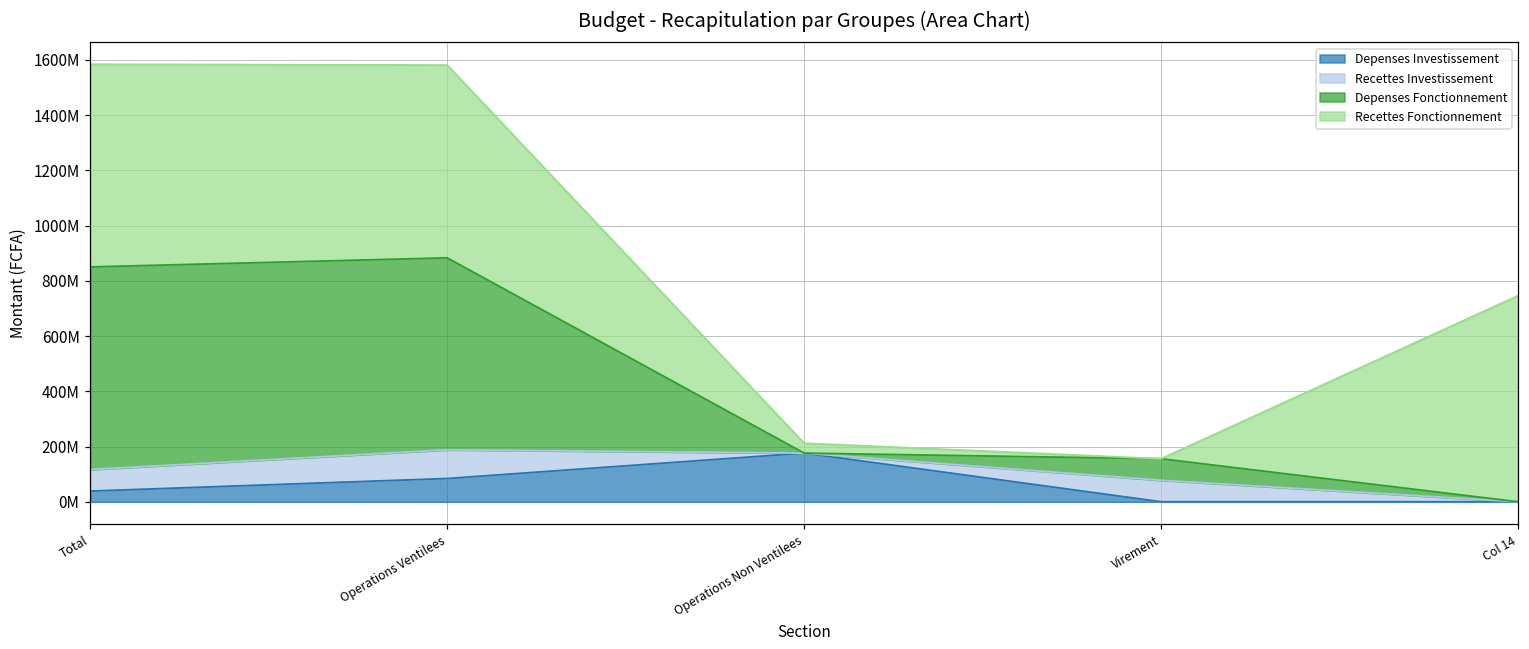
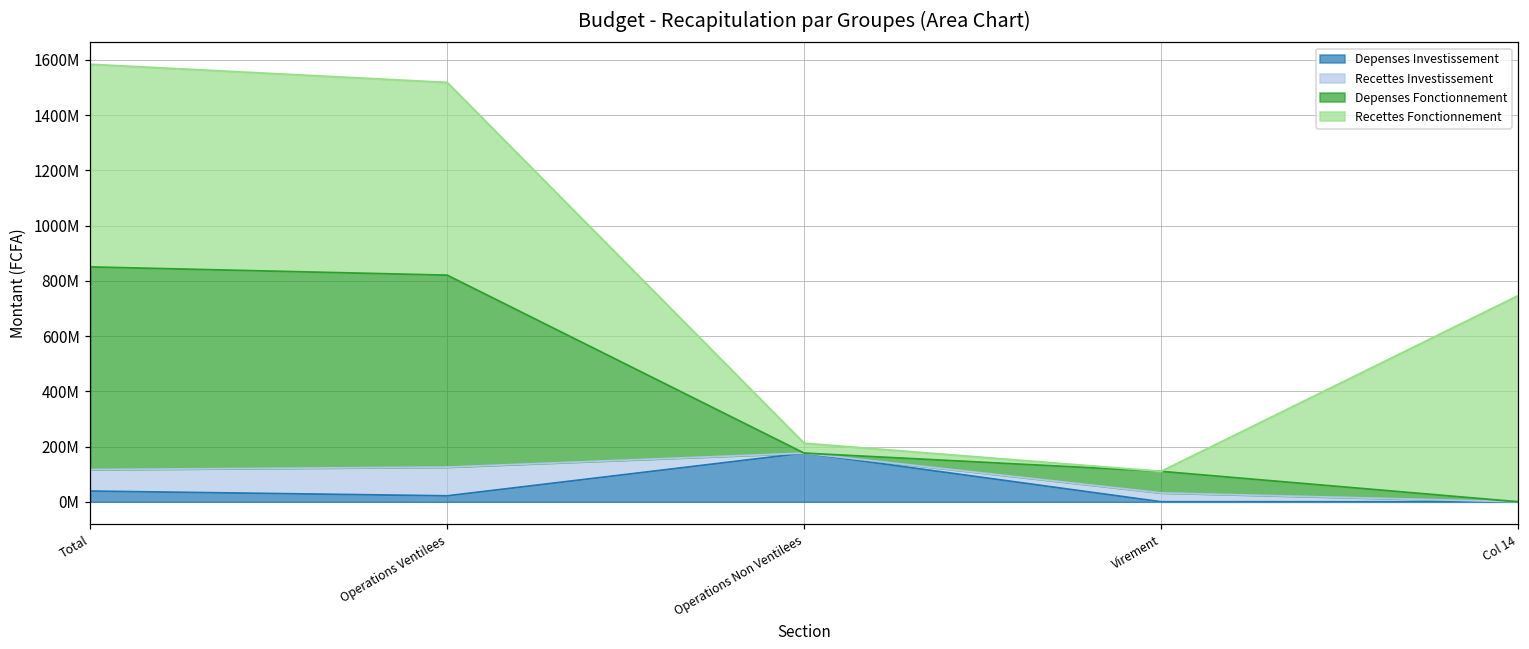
  {
    "Depenses Investissement": {
      "Total": 40000000,
-     "Operations Ventilees": 80000000,
+     "Operations Ventilees": 20000000,
      "Virement": 0
    },
    "Recettes Investissement": {
      "Total": 80000000,
      "Operations Ventilees": 100000000,
-     "Virement": 80000000
+     "Virement": 30000000
    },
    "Depenses Fonctionnement": {
      "Total": 730000000,
      "Operations Ventilees": 700000000
    },
    "Recettes Fonctionnement": {
      "Total": 730000000,
      "Operations Ventilees": 700000000,
      "Operations Non Ventilees": 40000000,
      "Col 14": 750000000
    }
  }
